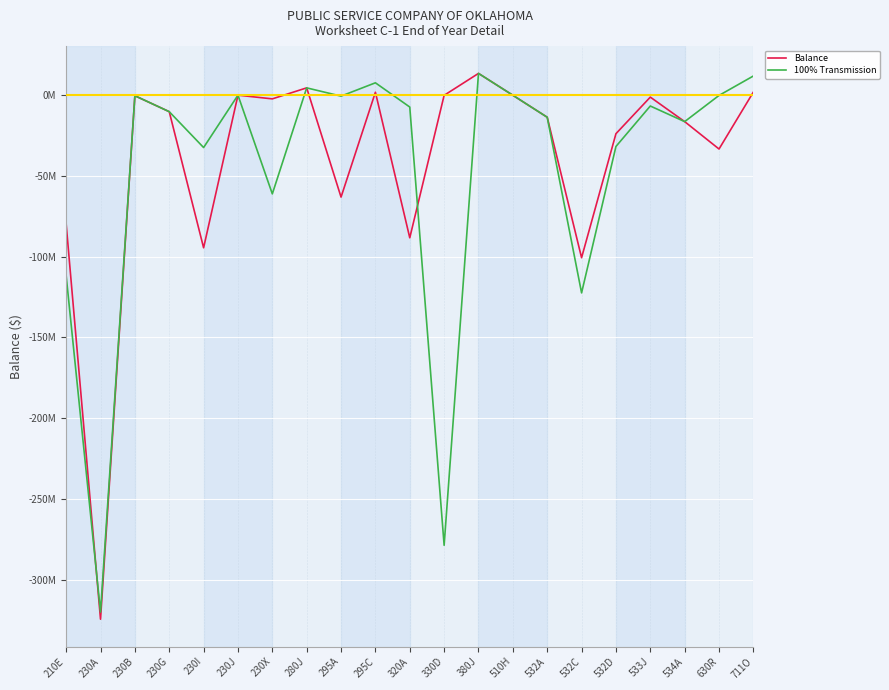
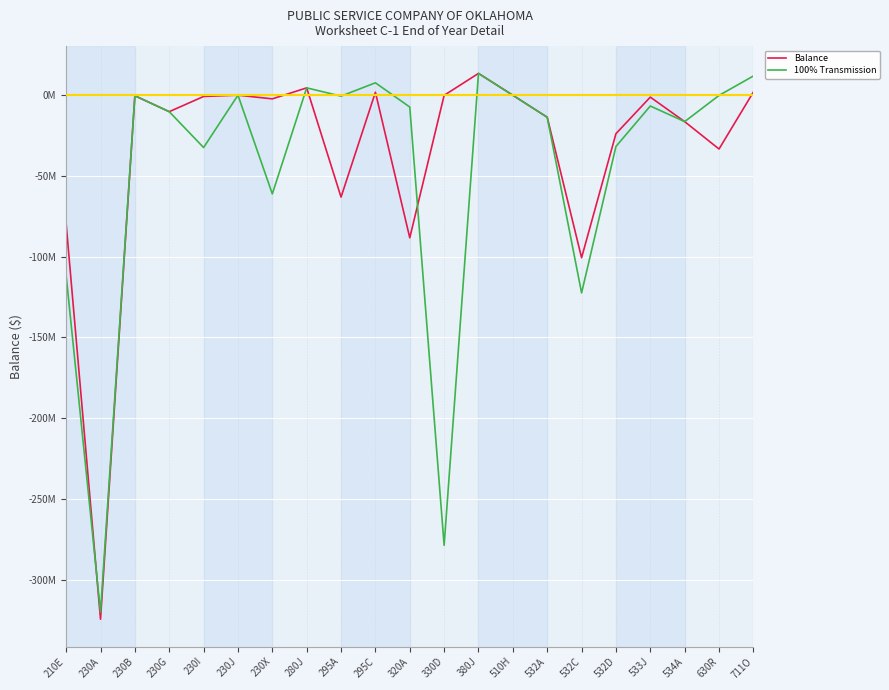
  {
    "Balance": {
      "210E": -80000000,
      "230A": -325000000,
-     "230I": -94000000,
+     "230I": -1000000,
      "230X": -2000000,
      "295A": -63000000,
      "295C": 2000000,
      "320A": -88000000,
      "330D": 0,
      "532C": -101000000,
      "532D": -24000000,
      "533J": -1000000,
      "630R": -33000000,
      "711O": 2000000
    },
    "100% Transmission": {
      "210E": -112000000,
      "230A": -320000000,
      "230I": -32000000,
      "230X": -61000000,
      "295A": -1000000,
      "295C": 8000000,
      "320A": -7000000,
      "330D": -279000000,
      "532C": -122000000,
      "532D": -32000000,
      "533J": -7000000,
      "630R": 0,
      "711O": 12000000
    }
  }
